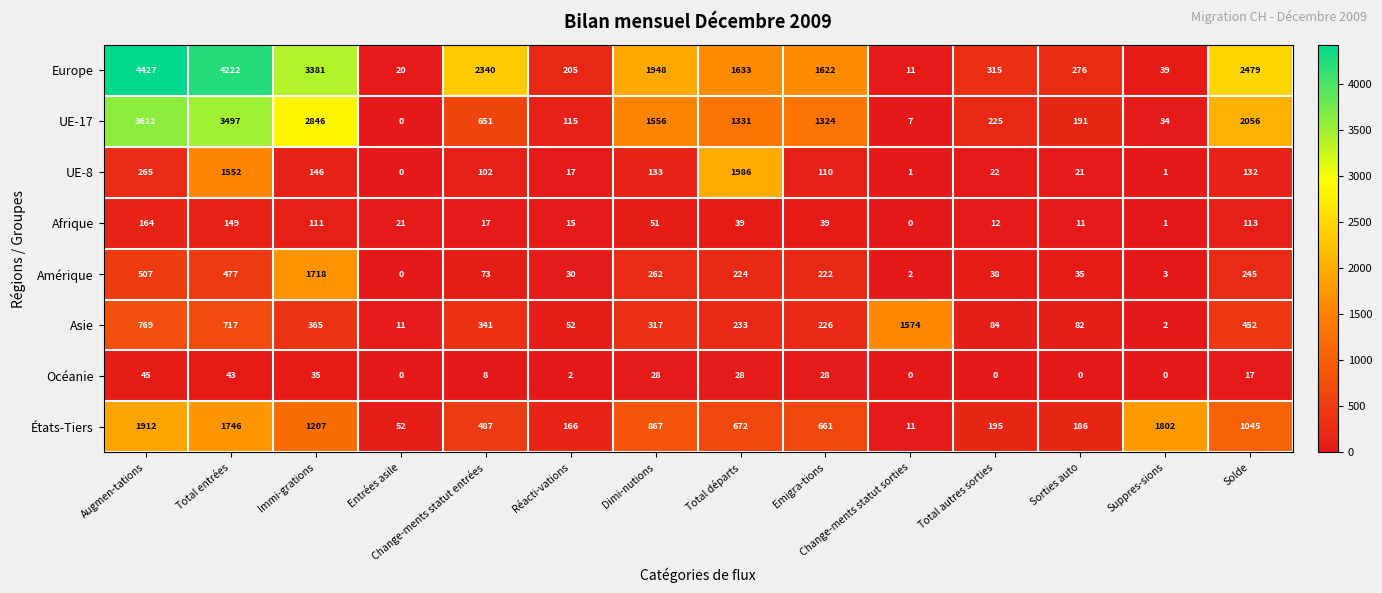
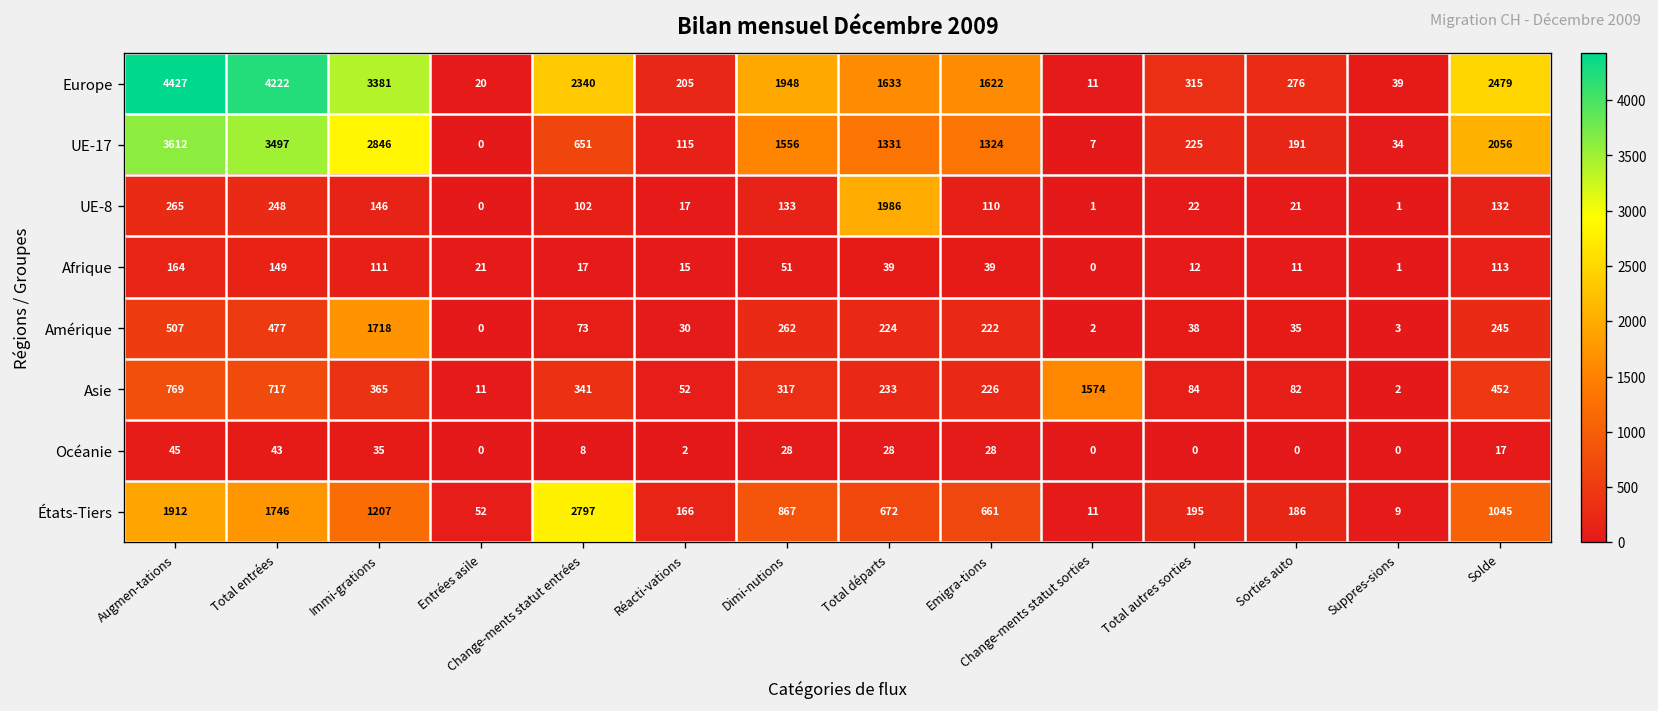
  {
    "Europe": {
      "Augmen-tations": 4427,
      "Total entrées": 4222,
      "Immi-grations": 3381,
      "Entrées asile": 20,
      "Change-ments statut entrées": 2340,
      "Réacti-vations": 205,
      "Dimi-nutions": 1948,
      "Total départs": 1633,
      "Emigra-tions": 1622,
      "Change-ments statut sorties": 11,
      "Total autres sorties": 315,
      "Sorties auto": 276,
      "Suppres-sions": 39,
      "Solde": 2479
    },
    "UE-17": {
      "Augmen-tations": 3612,
      "Total entrées": 3497,
      "Immi-grations": 2846,
      "Entrées asile": 0,
      "Change-ments statut entrées": 651,
      "Réacti-vations": 115,
      "Dimi-nutions": 1556,
      "Total départs": 1331,
      "Emigra-tions": 1324,
      "Change-ments statut sorties": 7,
      "Total autres sorties": 225,
      "Sorties auto": 191,
      "Suppres-sions": 34,
      "Solde": 2056
    },
    "UE-8": {
      "Augmen-tations": 265,
-     "Total entrées": 1552,
+     "Total entrées": 248,
      "Immi-grations": 146,
      "Entrées asile": 0,
      "Change-ments statut entrées": 102,
      "Réacti-vations": 17,
      "Dimi-nutions": 133,
      "Total départs": 1986,
      "Emigra-tions": 110,
      "Change-ments statut sorties": 1,
      "Total autres sorties": 22,
      "Sorties auto": 21,
      "Suppres-sions": 1,
      "Solde": 132
    },
    "Afrique": {
      "Augmen-tations": 164,
      "Total entrées": 149,
      "Immi-grations": 111,
      "Entrées asile": 21,
      "Change-ments statut entrées": 17,
      "Réacti-vations": 15,
      "Dimi-nutions": 51,
      "Total départs": 39,
      "Emigra-tions": 39,
      "Change-ments statut sorties": 0,
      "Total autres sorties": 12,
      "Sorties auto": 11,
      "Suppres-sions": 1,
      "Solde": 113
    },
    "Amérique": {
      "Augmen-tations": 507,
      "Total entrées": 477,
      "Immi-grations": 1718,
      "Entrées asile": 0,
      "Change-ments statut entrées": 73,
      "Réacti-vations": 30,
      "Dimi-nutions": 262,
      "Total départs": 224,
      "Emigra-tions": 222,
      "Change-ments statut sorties": 2,
      "Total autres sorties": 38,
      "Sorties auto": 35,
      "Suppres-sions": 3,
      "Solde": 245
    },
    "Asie": {
      "Augmen-tations": 769,
      "Total entrées": 717,
      "Immi-grations": 365,
      "Entrées asile": 11,
      "Change-ments statut entrées": 341,
      "Réacti-vations": 52,
      "Dimi-nutions": 317,
      "Total départs": 233,
      "Emigra-tions": 226,
      "Change-ments statut sorties": 1574,
      "Total autres sorties": 84,
      "Sorties auto": 82,
      "Suppres-sions": 2,
      "Solde": 452
    },
    "Océanie": {
      "Augmen-tations": 45,
      "Total entrées": 43,
      "Immi-grations": 35,
      "Entrées asile": 0,
      "Change-ments statut entrées": 8,
      "Réacti-vations": 2,
      "Dimi-nutions": 28,
      "Total départs": 28,
      "Emigra-tions": 28,
      "Change-ments statut sorties": 0,
      "Total autres sorties": 0,
      "Sorties auto": 0,
      "Suppres-sions": 0,
      "Solde": 17
    },
    "États-Tiers": {
      "Augmen-tations": 1912,
      "Total entrées": 1746,
      "Immi-grations": 1207,
      "Entrées asile": 52,
-     "Change-ments statut entrées": 487,
+     "Change-ments statut entrées": 2797,
      "Réacti-vations": 166,
      "Dimi-nutions": 867,
      "Total départs": 672,
      "Emigra-tions": 661,
      "Change-ments statut sorties": 11,
      "Total autres sorties": 195,
      "Sorties auto": 186,
-     "Suppres-sions": 1802,
+     "Suppres-sions": 9,
      "Solde": 1045
    }
  }
